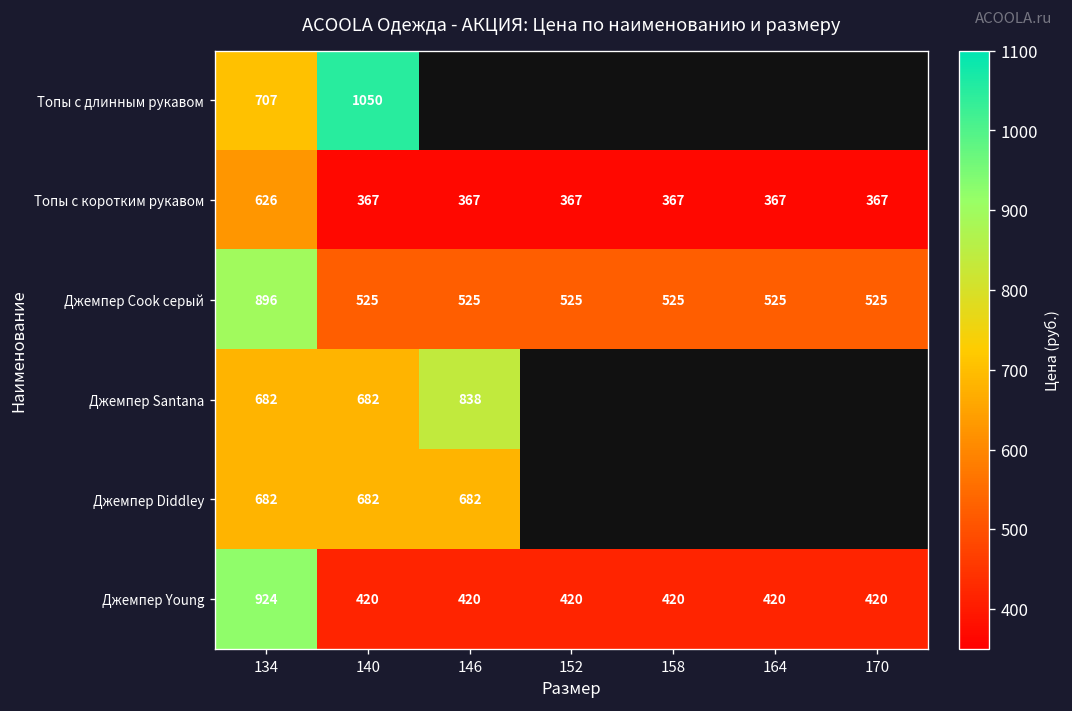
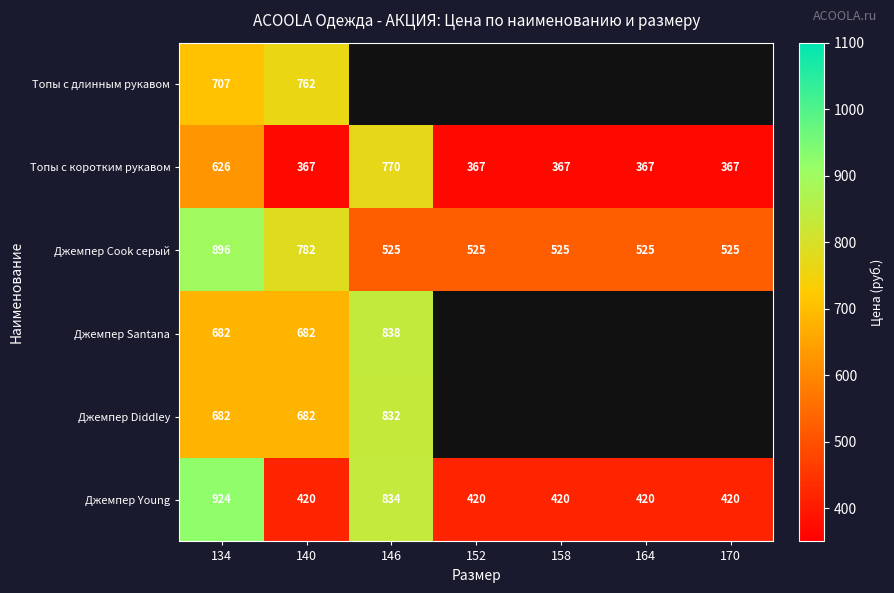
  {
    "Топы с длинным рукавом": {
      "134": 707,
-     "140": 1050
+     "140": 762
    },
    "Топы с коротким рукавом": {
      "134": 626,
      "140": 367,
-     "146": 367,
+     "146": 770,
      "152": 367,
      "158": 367,
      "164": 367,
      "170": 367
    },
    "Джемпер Cook серый": {
      "134": 896,
-     "140": 525,
+     "140": 782,
      "146": 525,
      "152": 525,
      "158": 525,
      "164": 525,
      "170": 525
    },
    "Джемпер Santana": {
      "134": 682,
      "140": 682,
      "146": 838
    },
    "Джемпер Diddley": {
      "134": 682,
      "140": 682,
-     "146": 682
+     "146": 832
    },
    "Джемпер Young": {
      "134": 924,
      "140": 420,
-     "146": 420,
+     "146": 834,
      "152": 420,
      "158": 420,
      "164": 420,
      "170": 420
    }
  }
